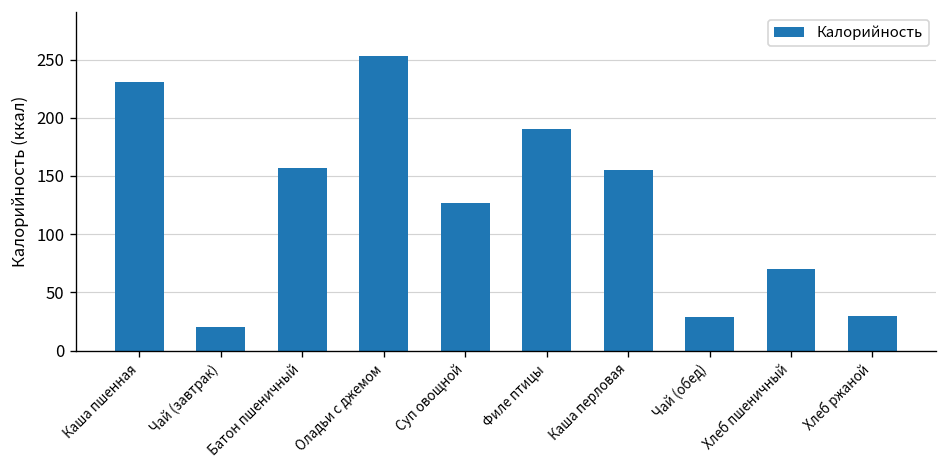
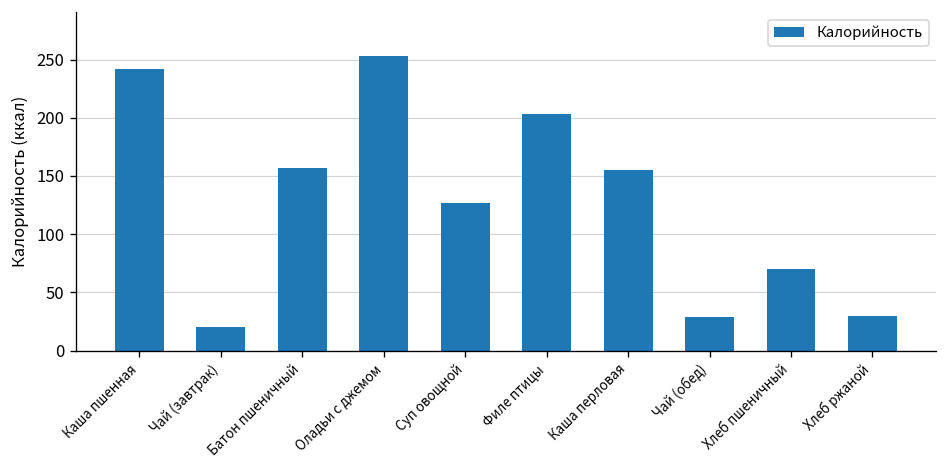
  {
-   "Каша пшенная": 230,
+   "Каша пшенная": 240,
    "Чай (завтрак)": 20,
    "Батон пшеничный": 160,
    "Оладьи с джемом": 250,
    "Суп овощной": 130,
-   "Филе птицы": 190,
+   "Филе птицы": 200,
    "Каша перловая": 160,
    "Чай (обед)": 30,
    "Хлеб пшеничный": 70,
    "Хлеб ржаной": 30
  }
